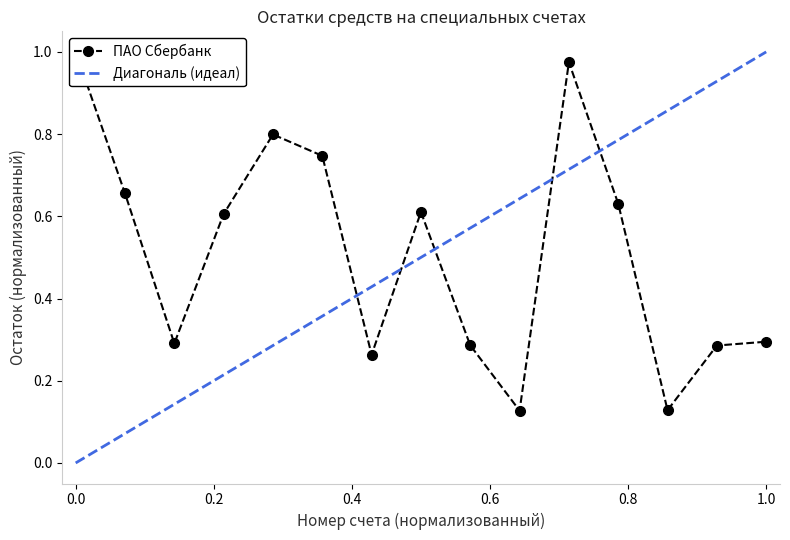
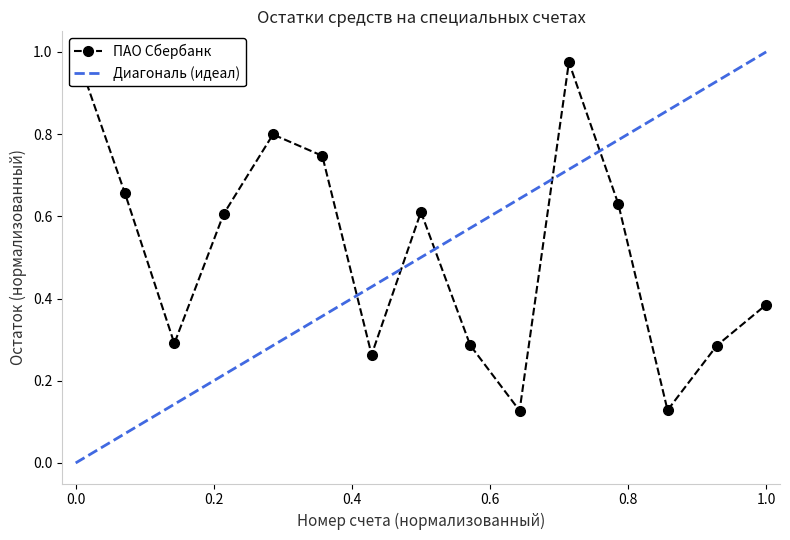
  {
    "ПАО Сбербанк": {
-     "1.0": 0.29
+     "1.0": 0.38
    },
    "Диагональ (идеал)": {
      "0.0": 0.00,
      "1.0": 1.00
    }
  }
